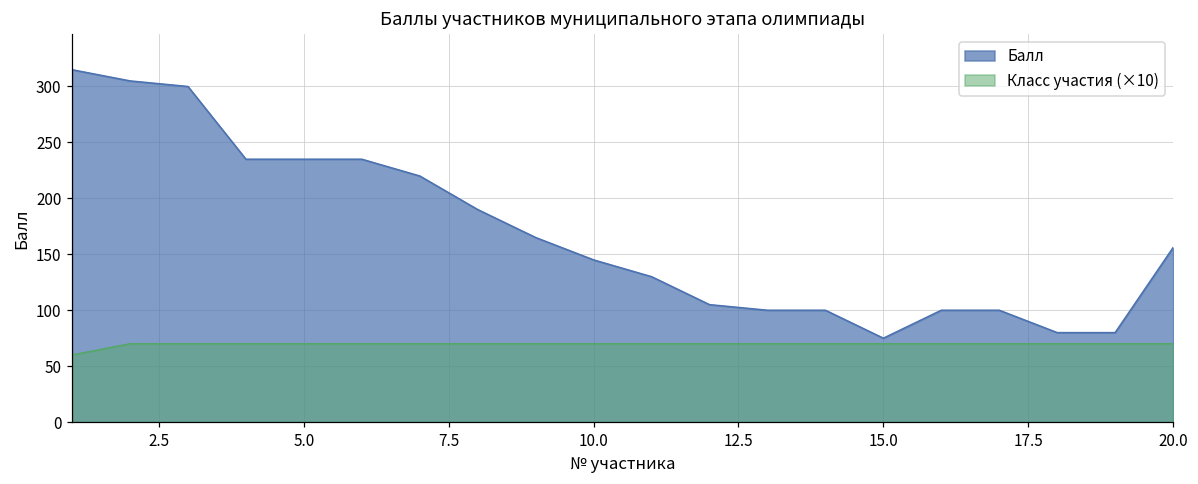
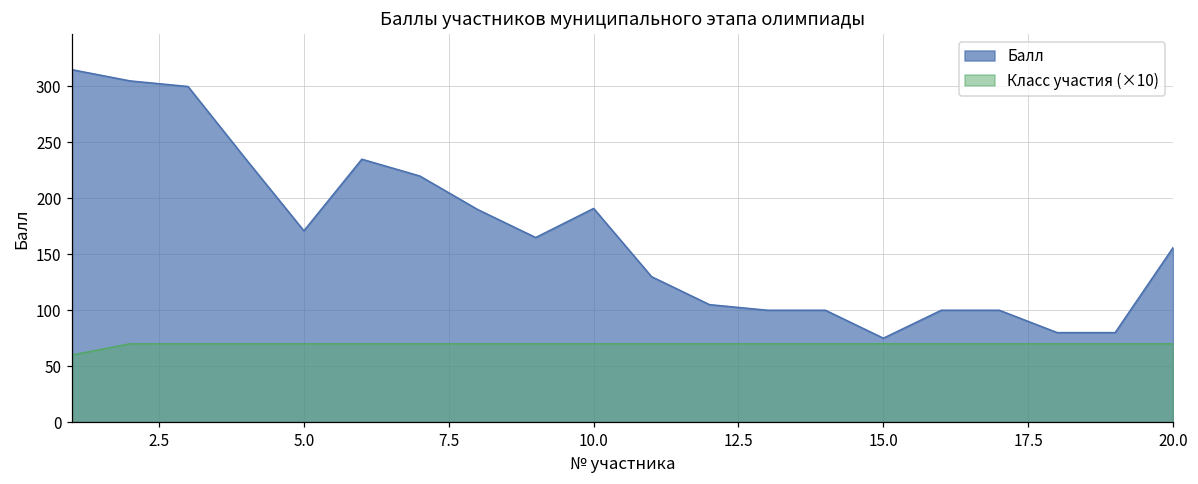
  {
    "Балл": {
-     "5.0": 235,
-     "10.0": 145,
+     "5.0": 171,
+     "10.0": 191,
      "15.0": 75,
      "20.0": 156
    },
    "Класс участия (×10)": {
      "5.0": 70,
      "10.0": 70,
      "15.0": 70,
      "20.0": 70
    }
  }
